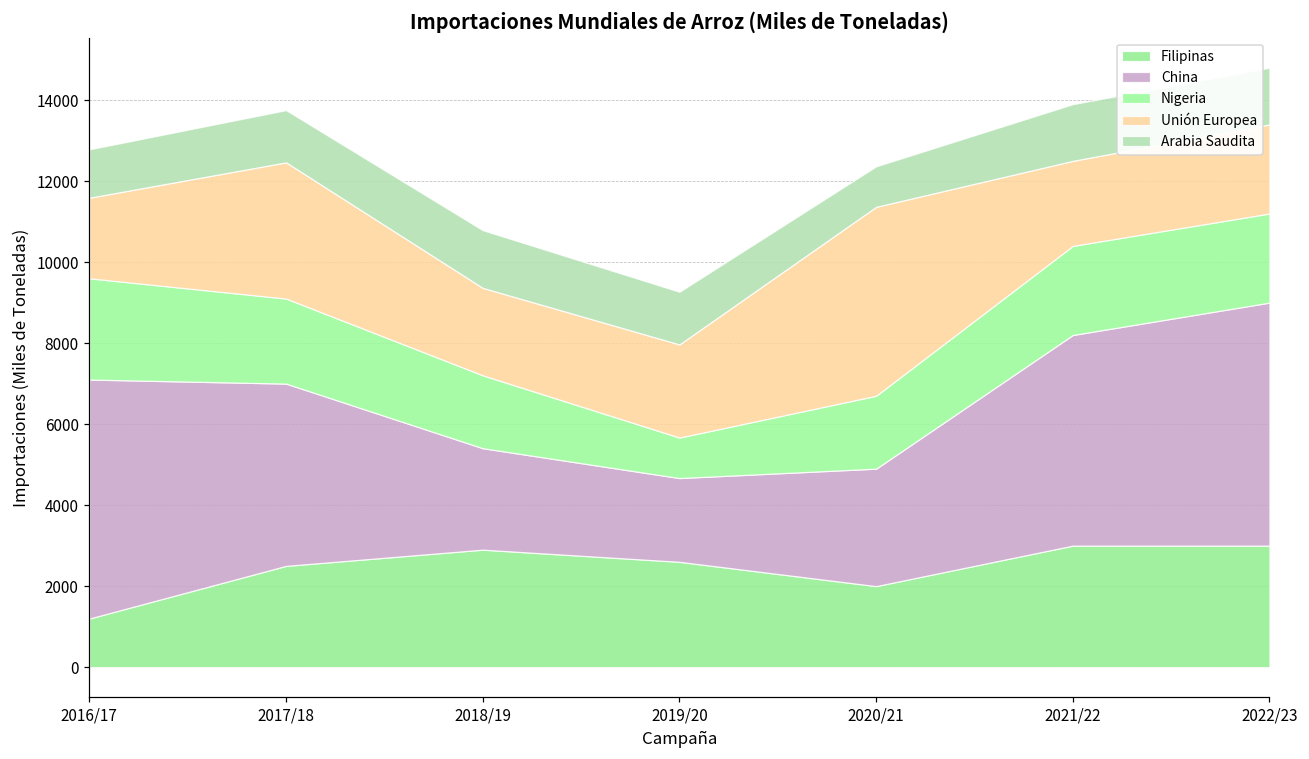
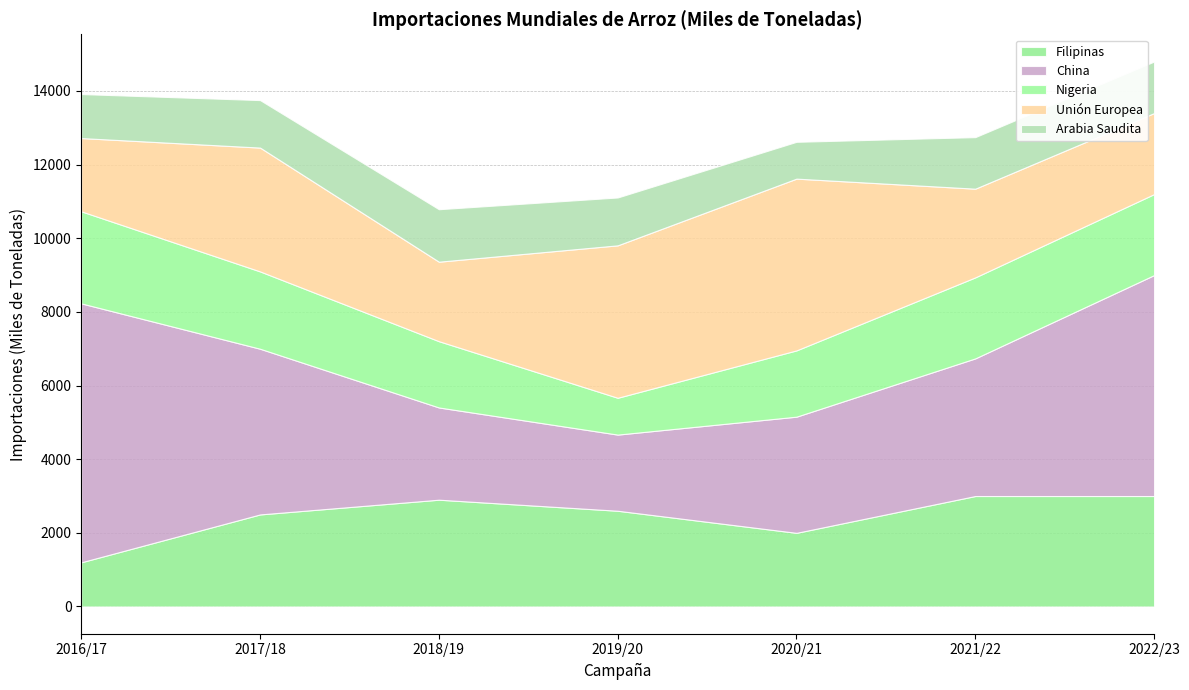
  {
    "China": {
-     "2016/17": 5900,
+     "2016/17": 7000,
      "2017/18": 4500,
      "2018/19": 2500,
      "2019/20": 2100,
-     "2020/21": 2900,
-     "2021/22": 5200,
+     "2020/21": 3200,
+     "2021/22": 3700,
      "2022/23": 6000
    },
    "Unión Europea": {
      "2016/17": 2000,
      "2017/18": 3400,
      "2018/19": 2200,
-     "2019/20": 2300,
+     "2019/20": 4100,
      "2020/21": 4700,
-     "2021/22": 2100,
+     "2021/22": 2400,
      "2022/23": 2200
    }
  }
